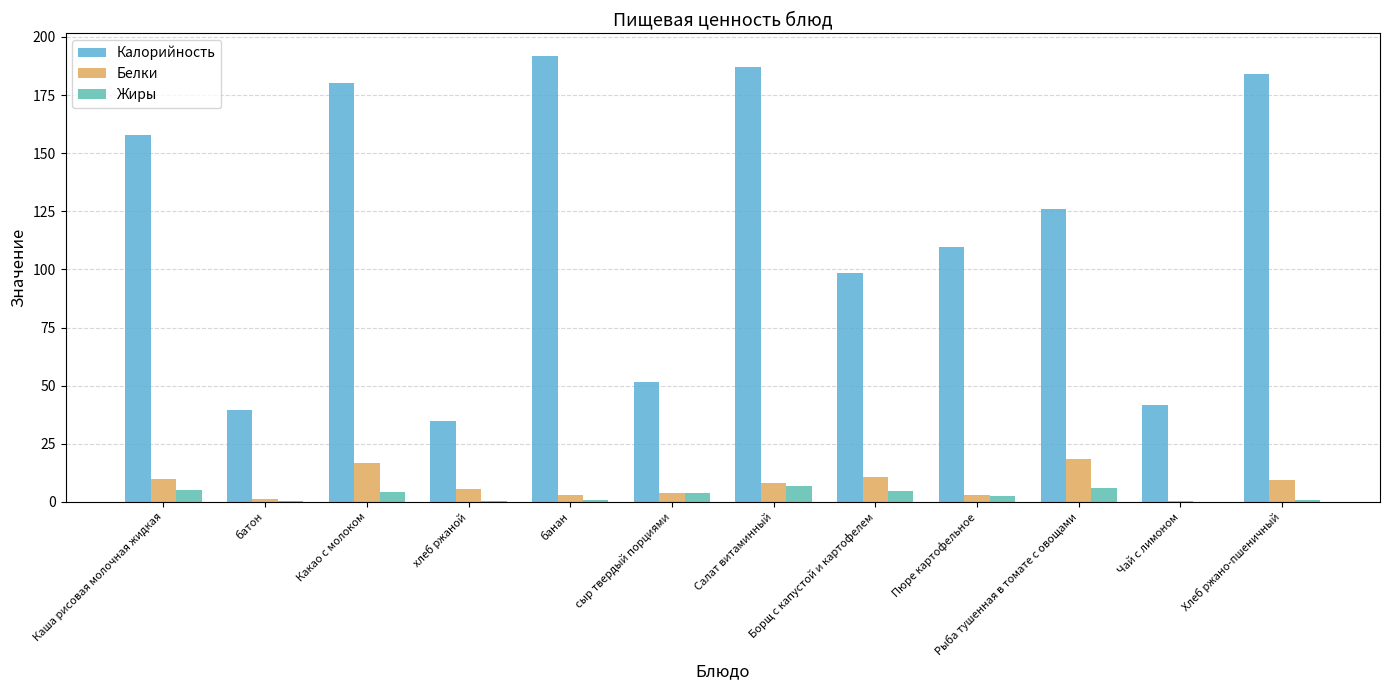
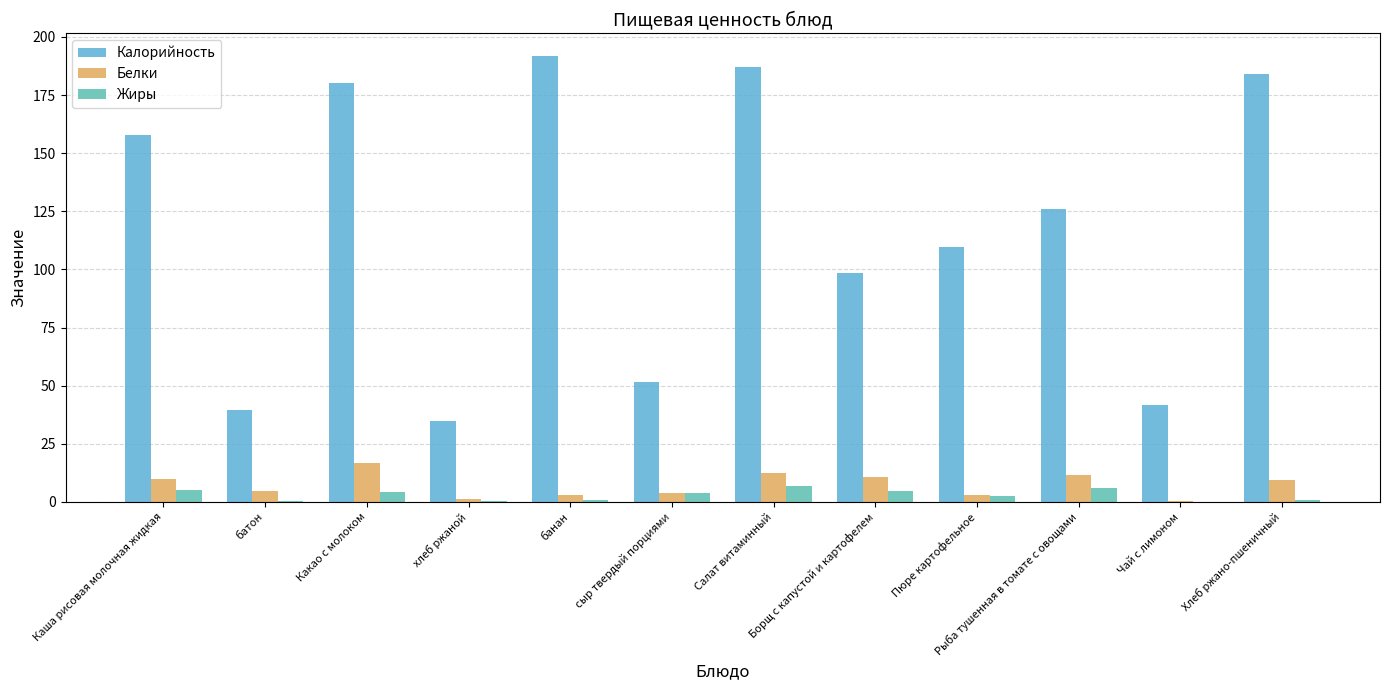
  {
    "Белки": {
      "Каша рисовая молочная жидкая": 10,
-     "батон": 1,
+     "батон": 5,
      "Какао с молоком": 17,
-     "хлеб ржаной": 6,
+     "хлеб ржаной": 1,
      "банан": 3,
      "сыр твердый порциями": 4,
-     "Салат витаминный": 8,
+     "Салат витаминный": 12,
      "Борщ с капустой и картофелем": 11,
      "Пюре картофельное": 3,
-     "Рыба тушенная в томате с овощами": 18,
+     "Рыба тушенная в томате с овощами": 12,
      "Хлеб ржано-пшеничный": 9
    }
  }
